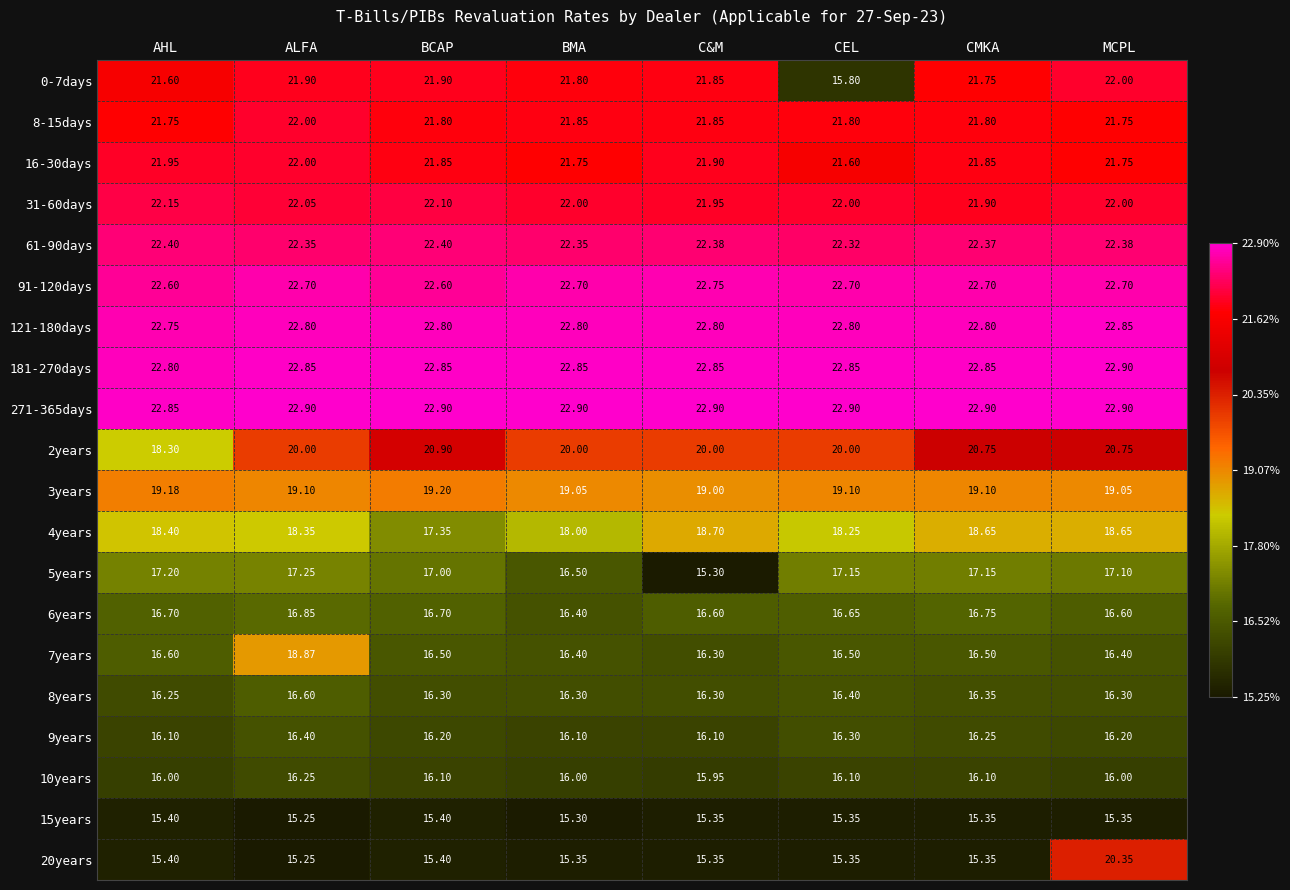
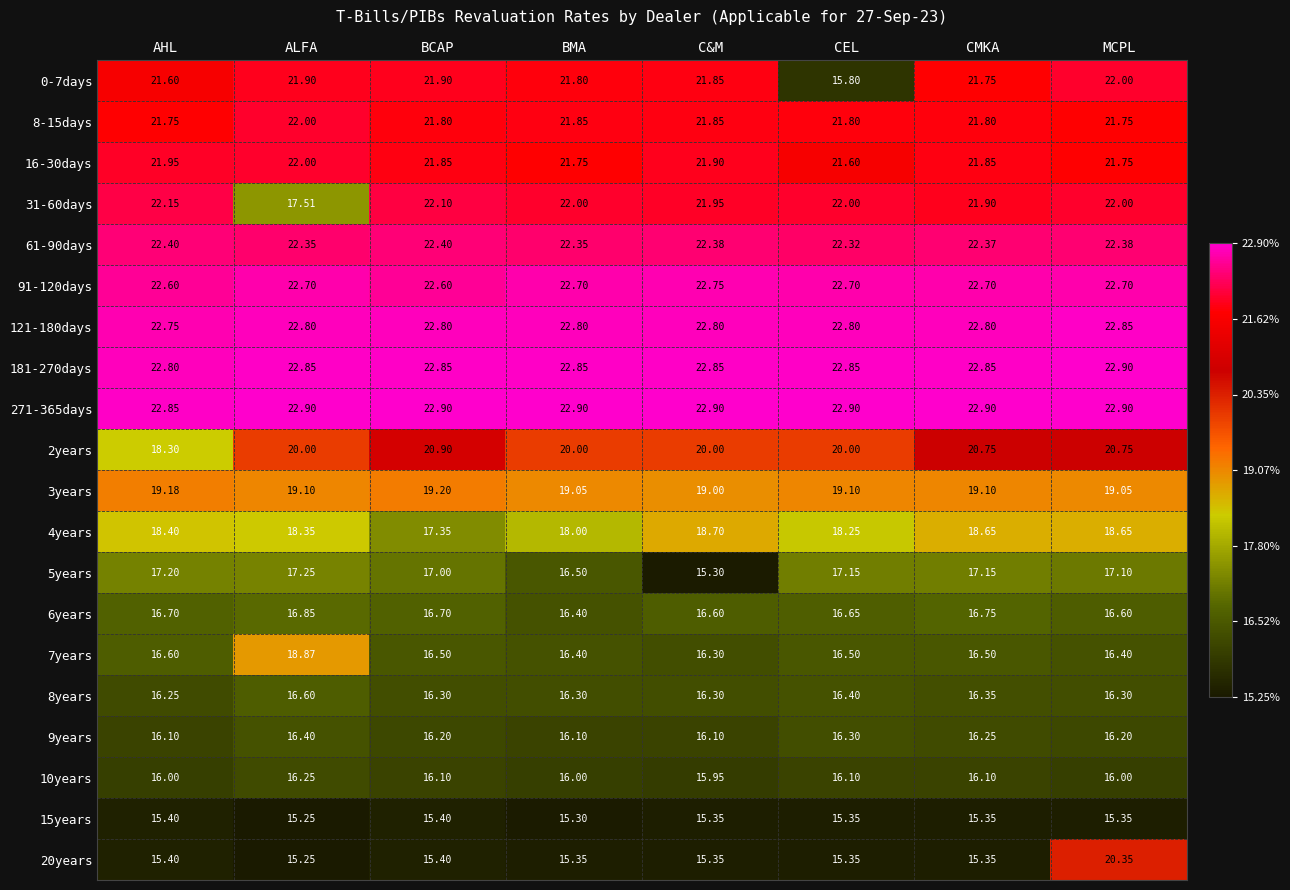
  {
    "0-7days": {
      "AHL": 21.60,
      "ALFA": 21.90,
      "BCAP": 21.90,
      "BMA": 21.80,
      "C&M": 21.85,
      "CEL": 15.80,
      "CMKA": 21.75,
      "MCPL": 22.00
    },
    "8-15days": {
      "AHL": 21.75,
      "ALFA": 22.00,
      "BCAP": 21.80,
      "BMA": 21.85,
      "C&M": 21.85,
      "CEL": 21.80,
      "CMKA": 21.80,
      "MCPL": 21.75
    },
    "16-30days": {
      "AHL": 21.95,
      "ALFA": 22.00,
      "BCAP": 21.85,
      "BMA": 21.75,
      "C&M": 21.90,
      "CEL": 21.60,
      "CMKA": 21.85,
      "MCPL": 21.75
    },
    "31-60days": {
      "AHL": 22.15,
-     "ALFA": 22.05,
+     "ALFA": 17.51,
      "BCAP": 22.10,
      "BMA": 22.00,
      "C&M": 21.95,
      "CEL": 22.00,
      "CMKA": 21.90,
      "MCPL": 22.00
    },
    "61-90days": {
      "AHL": 22.40,
      "ALFA": 22.35,
      "BCAP": 22.40,
      "BMA": 22.35,
      "C&M": 22.38,
      "CEL": 22.32,
      "CMKA": 22.37,
      "MCPL": 22.38
    },
    "91-120days": {
      "AHL": 22.60,
      "ALFA": 22.70,
      "BCAP": 22.60,
      "BMA": 22.70,
      "C&M": 22.75,
      "CEL": 22.70,
      "CMKA": 22.70,
      "MCPL": 22.70
    },
    "121-180days": {
      "AHL": 22.75,
      "ALFA": 22.80,
      "BCAP": 22.80,
      "BMA": 22.80,
      "C&M": 22.80,
      "CEL": 22.80,
      "CMKA": 22.80,
      "MCPL": 22.85
    },
    "181-270days": {
      "AHL": 22.80,
      "ALFA": 22.85,
      "BCAP": 22.85,
      "BMA": 22.85,
      "C&M": 22.85,
      "CEL": 22.85,
      "CMKA": 22.85,
      "MCPL": 22.90
    },
    "271-365days": {
      "AHL": 22.85,
      "ALFA": 22.90,
      "BCAP": 22.90,
      "BMA": 22.90,
      "C&M": 22.90,
      "CEL": 22.90,
      "CMKA": 22.90,
      "MCPL": 22.90
    },
    "2years": {
      "AHL": 18.30,
      "ALFA": 20.00,
      "BCAP": 20.90,
      "BMA": 20.00,
      "C&M": 20.00,
      "CEL": 20.00,
      "CMKA": 20.75,
      "MCPL": 20.75
    },
    "3years": {
      "AHL": 19.18,
      "ALFA": 19.10,
      "BCAP": 19.20,
      "BMA": 19.05,
      "C&M": 19.00,
      "CEL": 19.10,
      "CMKA": 19.10,
      "MCPL": 19.05
    },
    "4years": {
      "AHL": 18.40,
      "ALFA": 18.35,
      "BCAP": 17.35,
      "BMA": 18.00,
      "C&M": 18.70,
      "CEL": 18.25,
      "CMKA": 18.65,
      "MCPL": 18.65
    },
    "5years": {
      "AHL": 17.20,
      "ALFA": 17.25,
      "BCAP": 17.00,
      "BMA": 16.50,
      "C&M": 15.30,
      "CEL": 17.15,
      "CMKA": 17.15,
      "MCPL": 17.10
    },
    "6years": {
      "AHL": 16.70,
      "ALFA": 16.85,
      "BCAP": 16.70,
      "BMA": 16.40,
      "C&M": 16.60,
      "CEL": 16.65,
      "CMKA": 16.75,
      "MCPL": 16.60
    },
    "7years": {
      "AHL": 16.60,
      "ALFA": 18.87,
      "BCAP": 16.50,
      "BMA": 16.40,
      "C&M": 16.30,
      "CEL": 16.50,
      "CMKA": 16.50,
      "MCPL": 16.40
    },
    "8years": {
      "AHL": 16.25,
      "ALFA": 16.60,
      "BCAP": 16.30,
      "BMA": 16.30,
      "C&M": 16.30,
      "CEL": 16.40,
      "CMKA": 16.35,
      "MCPL": 16.30
    },
    "9years": {
      "AHL": 16.10,
      "ALFA": 16.40,
      "BCAP": 16.20,
      "BMA": 16.10,
      "C&M": 16.10,
      "CEL": 16.30,
      "CMKA": 16.25,
      "MCPL": 16.20
    },
    "10years": {
      "AHL": 16.00,
      "ALFA": 16.25,
      "BCAP": 16.10,
      "BMA": 16.00,
      "C&M": 15.95,
      "CEL": 16.10,
      "CMKA": 16.10,
      "MCPL": 16.00
    },
    "15years": {
      "AHL": 15.40,
      "ALFA": 15.25,
      "BCAP": 15.40,
      "BMA": 15.30,
      "C&M": 15.35,
      "CEL": 15.35,
      "CMKA": 15.35,
      "MCPL": 15.35
    },
    "20years": {
      "AHL": 15.40,
      "ALFA": 15.25,
      "BCAP": 15.40,
      "BMA": 15.35,
      "C&M": 15.35,
      "CEL": 15.35,
      "CMKA": 15.35,
      "MCPL": 20.35
    }
  }
